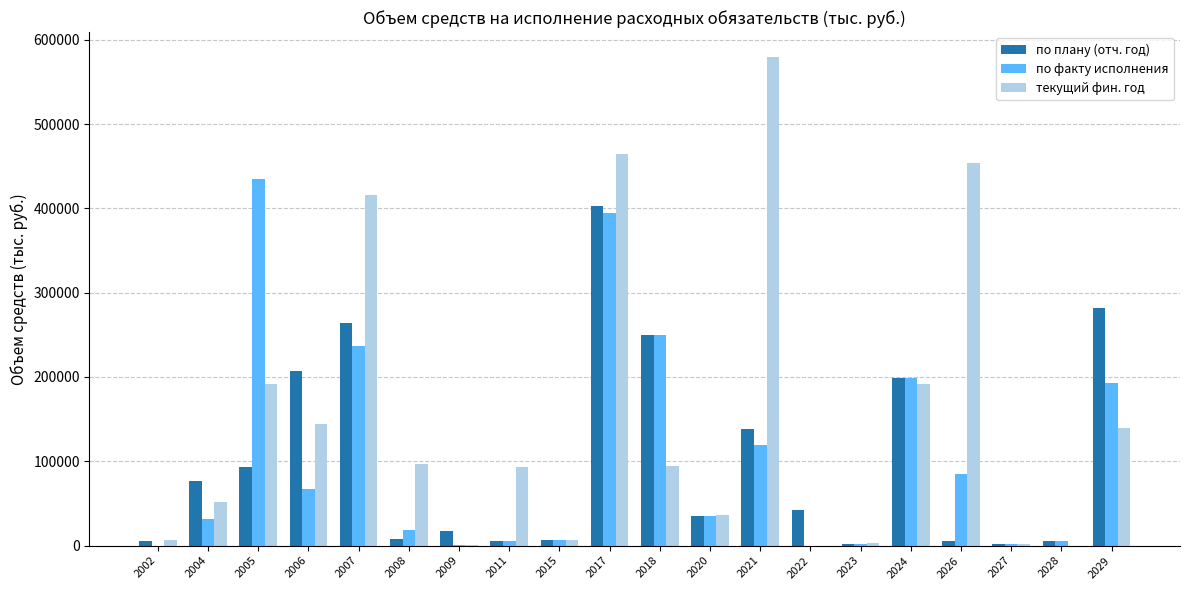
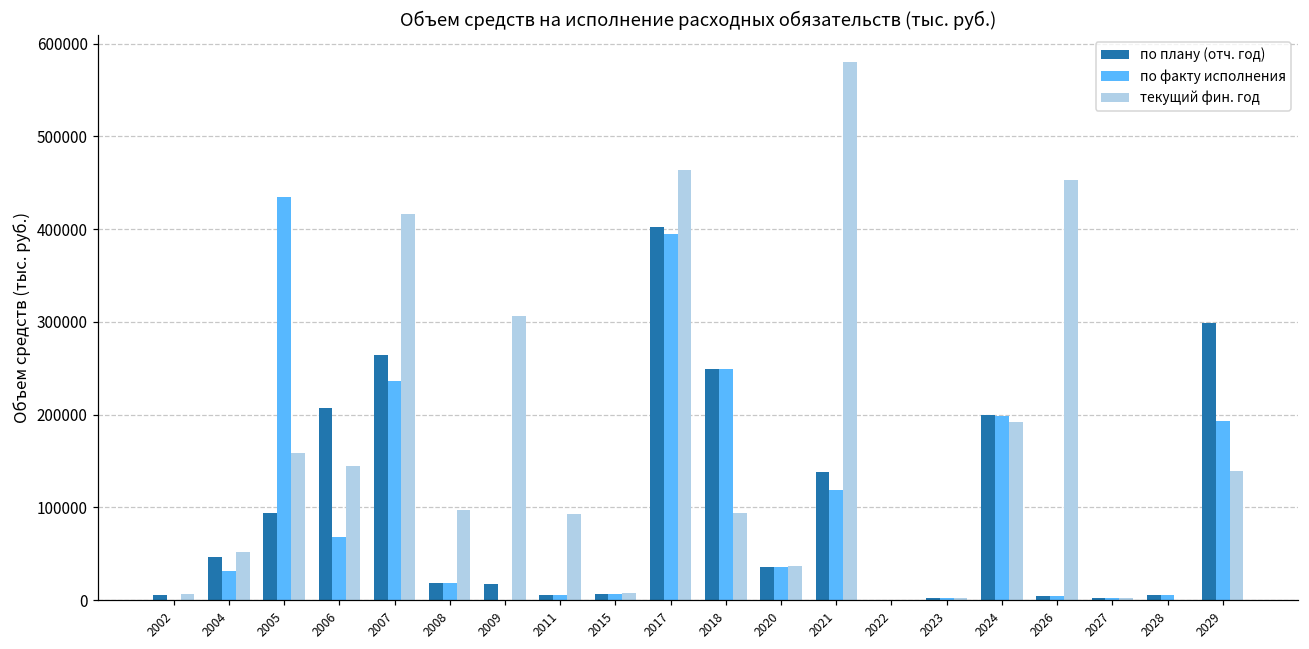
  {
    "по плану (отч. год)": {
      "2002": 10000,
-     "2004": 80000,
+     "2004": 50000,
      "2005": 90000,
      "2006": 210000,
      "2007": 260000,
-     "2008": 10000,
+     "2008": 20000,
      "2009": 20000,
      "2011": 10000,
      "2015": 10000,
      "2017": 400000,
      "2018": 250000,
      "2020": 40000,
      "2021": 140000,
-     "2022": 40000,
+     "2022": 0,
      "2024": 200000,
      "2026": 0,
      "2028": 10000,
-     "2029": 280000
+     "2029": 300000
    },
    "по факту исполнения": {
      "2002": 0,
      "2004": 30000,
      "2005": 430000,
      "2006": 70000,
      "2007": 240000,
      "2008": 20000,
      "2011": 10000,
      "2015": 10000,
      "2017": 390000,
      "2018": 250000,
      "2020": 40000,
      "2021": 120000,
      "2024": 200000,
-     "2026": 90000,
+     "2026": 0,
      "2028": 10000,
      "2029": 190000
    },
    "текущий фин. год": {
      "2002": 10000,
      "2004": 50000,
-     "2005": 190000,
+     "2005": 160000,
      "2006": 140000,
      "2007": 420000,
      "2008": 100000,
-     "2009": 0,
+     "2009": 310000,
      "2011": 90000,
      "2015": 10000,
      "2017": 460000,
      "2018": 90000,
      "2020": 40000,
      "2021": 580000,
      "2024": 190000,
      "2026": 450000,
      "2028": 0,
      "2029": 140000
    }
  }
